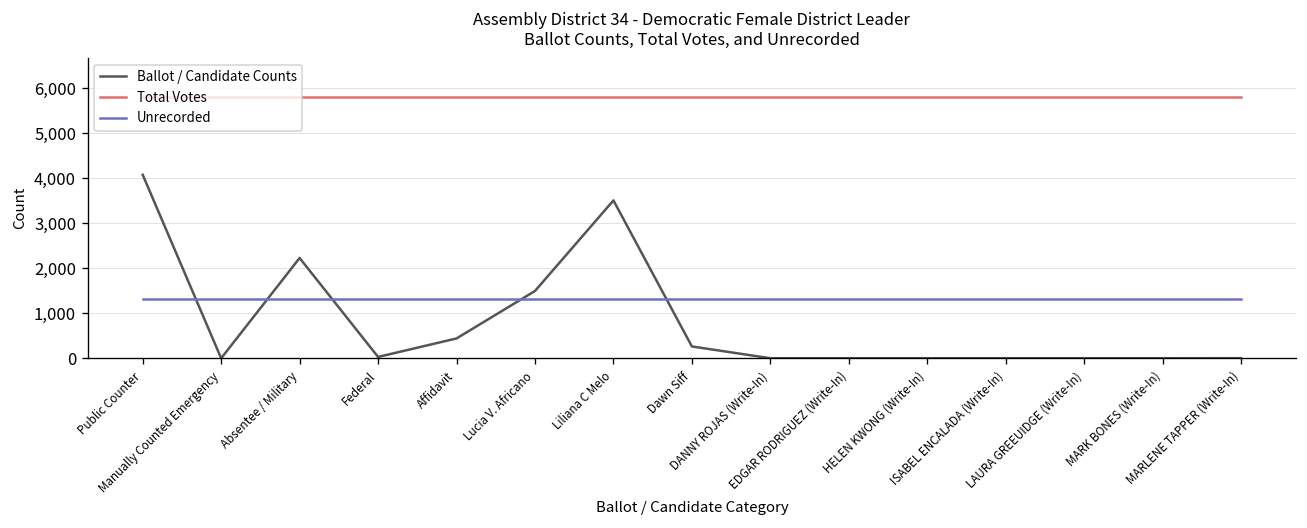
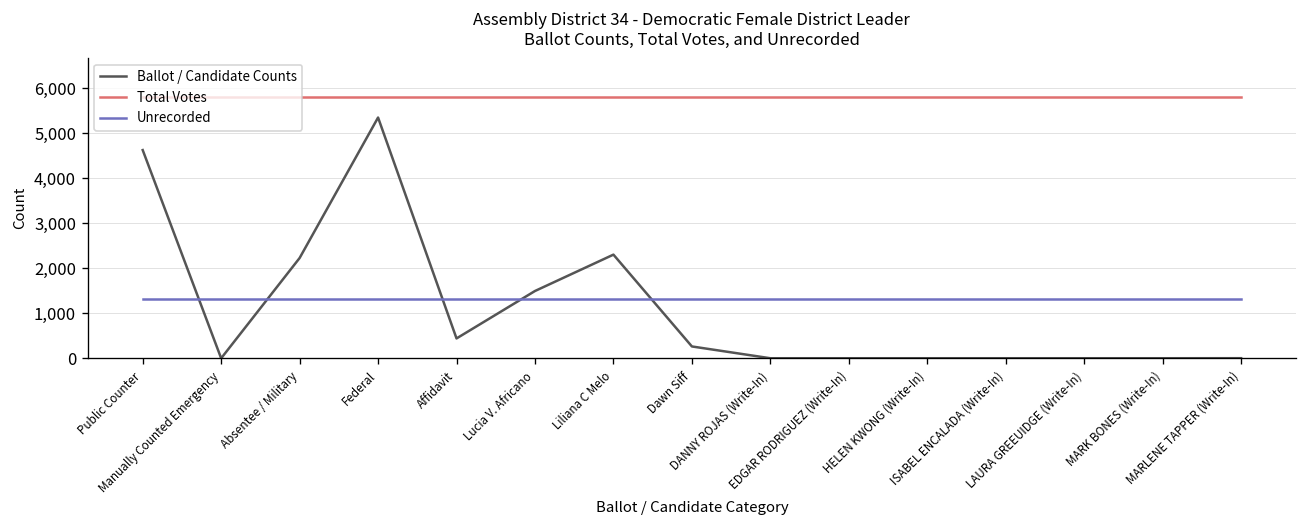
  {
    "Ballot / Candidate Counts": {
-     "Public Counter": "4,100",
+     "Public Counter": "4,600",
      "Manually Counted Emergency": "0",
      "Absentee / Military": "2,200",
-     "Federal": "0",
+     "Federal": "5,300",
      "Affidavit": "400",
      "Lucia V. Africano": "1,500",
-     "Liliana C Melo": "3,500",
+     "Liliana C Melo": "2,300",
      "Dawn Siff": "300",
      "DANNY ROJAS (Write-In)": "0",
      "EDGAR RODRIGUEZ (Write-In)": "0",
      "HELEN KWONG (Write-In)": "0",
      "ISABEL ENCALADA (Write-In)": "0",
      "LAURA GREEUIDGE (Write-In)": "0",
      "MARK BONES (Write-In)": "0",
      "MARLENE TAPPER (Write-In)": "0"
    },
    "Total Votes": {
      "Federal": "5,800",
      "Affidavit": "5,800",
      "Lucia V. Africano": "5,800",
      "Liliana C Melo": "5,800",
      "Dawn Siff": "5,800",
      "DANNY ROJAS (Write-In)": "5,800",
      "EDGAR RODRIGUEZ (Write-In)": "5,800",
      "HELEN KWONG (Write-In)": "5,800",
      "ISABEL ENCALADA (Write-In)": "5,800",
      "LAURA GREEUIDGE (Write-In)": "5,800",
      "MARK BONES (Write-In)": "5,800",
      "MARLENE TAPPER (Write-In)": "5,800"
    },
    "Unrecorded": {
      "Public Counter": "1,300",
      "Manually Counted Emergency": "1,300",
      "Absentee / Military": "1,300",
      "Federal": "1,300",
      "Affidavit": "1,300",
      "Lucia V. Africano": "1,300",
      "Liliana C Melo": "1,300",
      "Dawn Siff": "1,300",
      "DANNY ROJAS (Write-In)": "1,300",
      "EDGAR RODRIGUEZ (Write-In)": "1,300",
      "HELEN KWONG (Write-In)": "1,300",
      "ISABEL ENCALADA (Write-In)": "1,300",
      "LAURA GREEUIDGE (Write-In)": "1,300",
      "MARK BONES (Write-In)": "1,300",
      "MARLENE TAPPER (Write-In)": "1,300"
    }
  }
